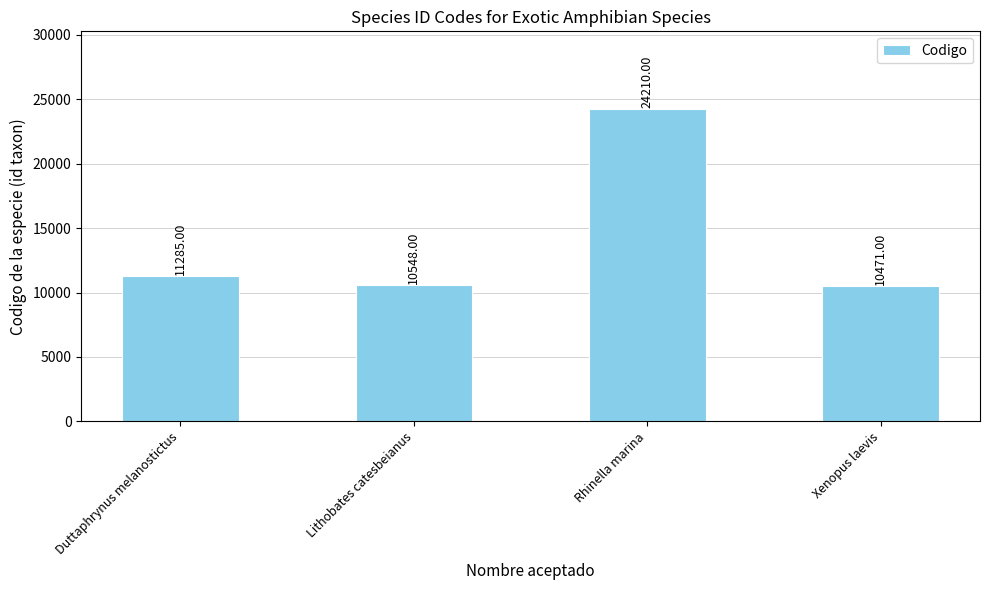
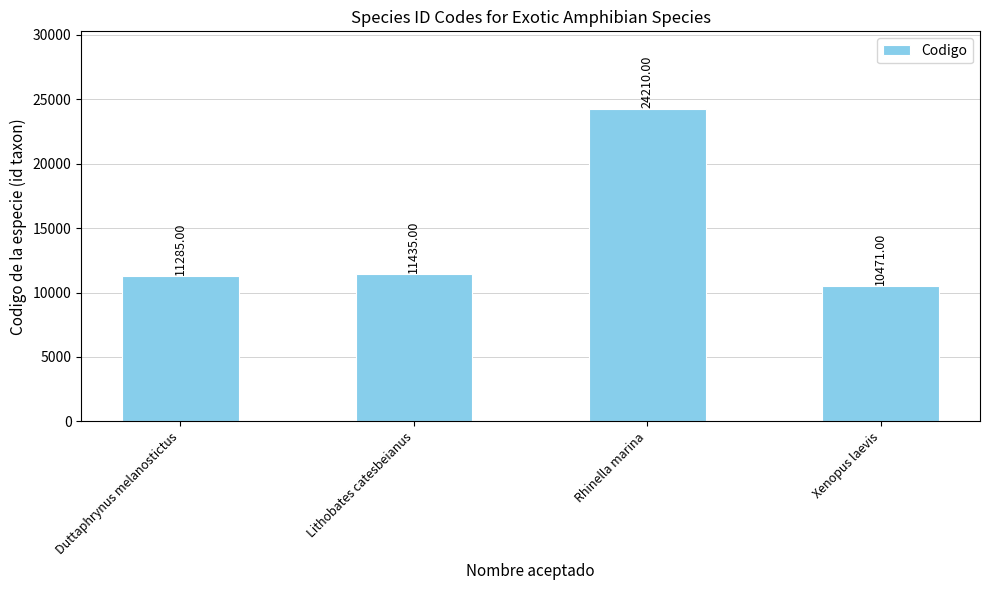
  {
    "Duttaphrynus melanostictus": 11285.00,
-   "Lithobates catesbeianus": 10548.00,
+   "Lithobates catesbeianus": 11435.00,
    "Rhinella marina": 24210.00,
    "Xenopus laevis": 10471.00
  }
